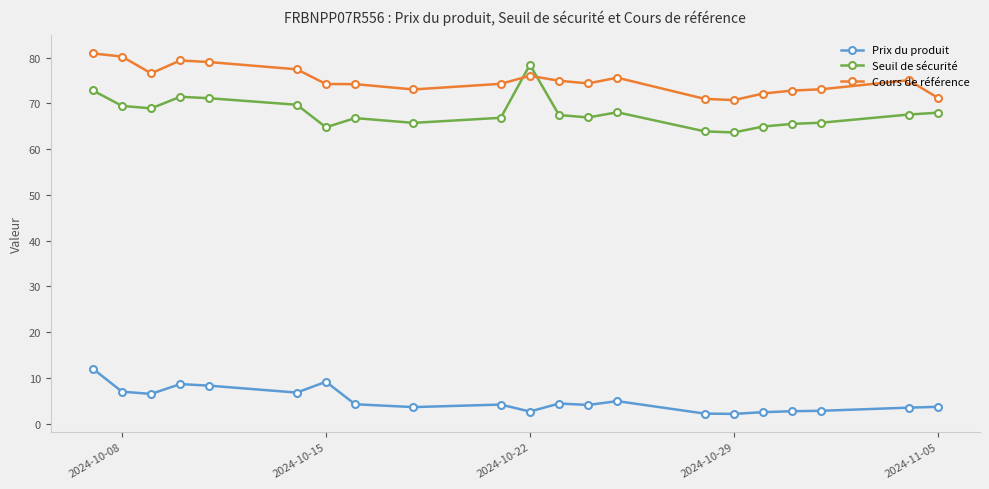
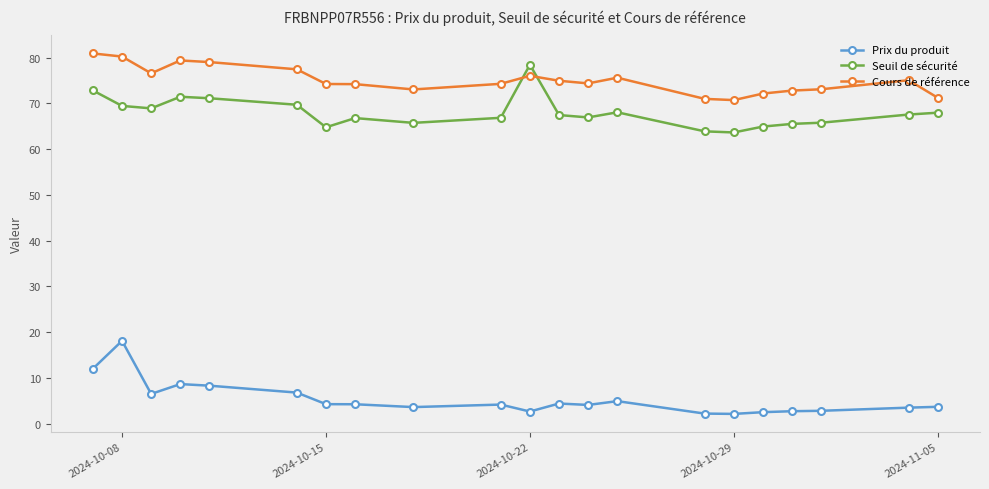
  {
    "Prix du produit": {
-     "2024-10-08": 7,
-     "2024-10-15": 9,
+     "2024-10-08": 18,
+     "2024-10-15": 4,
      "2024-10-22": 3,
      "2024-10-29": 2,
      "2024-11-05": 4
    },
    "Seuil de sécurité": {
      "2024-10-08": 69,
      "2024-10-15": 65,
      "2024-10-22": 78,
      "2024-10-29": 64,
      "2024-11-05": 68
    },
    "Cours de référence": {
      "2024-10-08": 80,
      "2024-10-15": 74,
      "2024-10-22": 76,
      "2024-10-29": 71,
      "2024-11-05": 71
    }
  }
